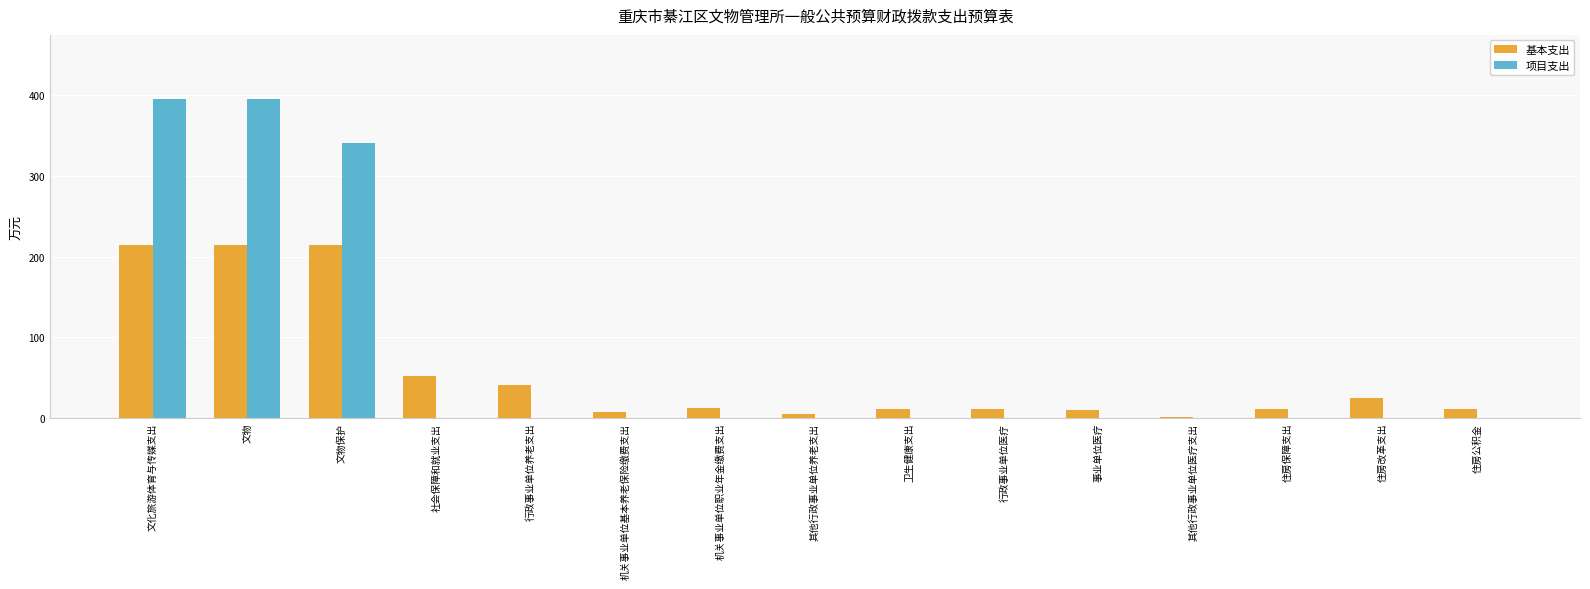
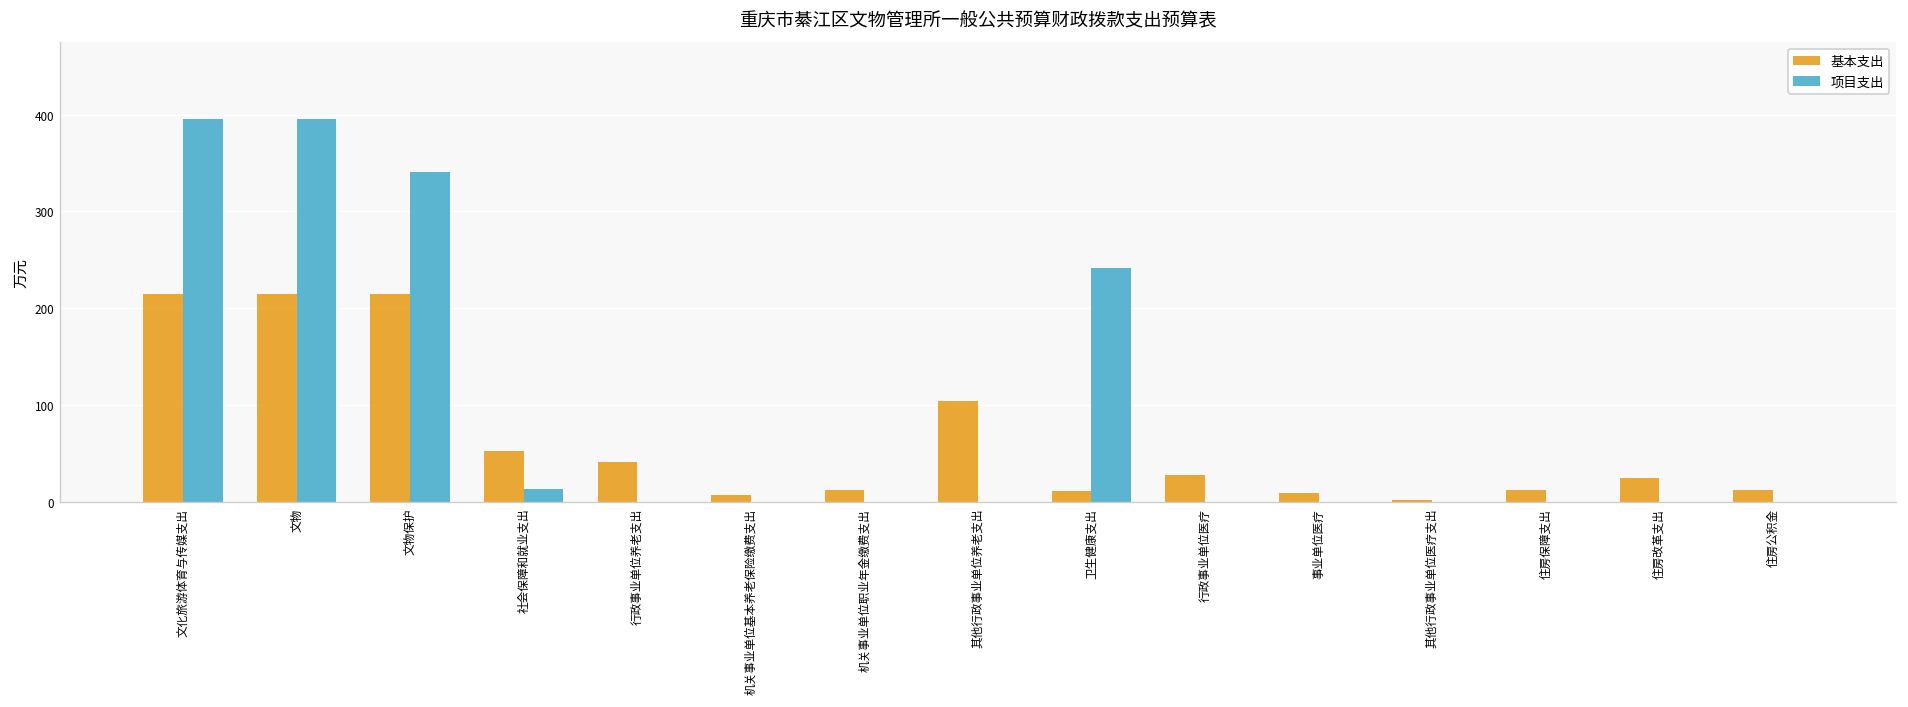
  {
    "基本支出": {
      "文化旅游体育与传媒支出": 210,
      "文物": 210,
      "文物保护": 210,
      "社会保障和就业支出": 50,
      "行政事业单位养老支出": 40,
      "机关事业单位基本养老保险缴费支出": 10,
      "机关事业单位职业年金缴费支出": 10,
-     "其他行政事业单位养老支出": 10,
+     "其他行政事业单位养老支出": 100,
      "卫生健康支出": 10,
-     "行政事业单位医疗": 10,
+     "行政事业单位医疗": 30,
      "事业单位医疗": 10,
      "住房保障支出": 10,
      "住房改革支出": 30,
      "住房公积金": 10
    },
    "项目支出": {
      "文化旅游体育与传媒支出": 400,
      "文物": 400,
      "文物保护": 340,
-     "社会保障和就业支出": 0,
+     "社会保障和就业支出": 10,
      "行政事业单位养老支出": 0,
      "机关事业单位基本养老保险缴费支出": 0,
      "机关事业单位职业年金缴费支出": 0,
      "其他行政事业单位养老支出": 0,
-     "卫生健康支出": 0,
+     "卫生健康支出": 240,
      "行政事业单位医疗": 0,
      "事业单位医疗": 0,
      "其他行政事业单位医疗支出": 0,
      "住房保障支出": 0,
      "住房改革支出": 0,
      "住房公积金": 0
    }
  }
